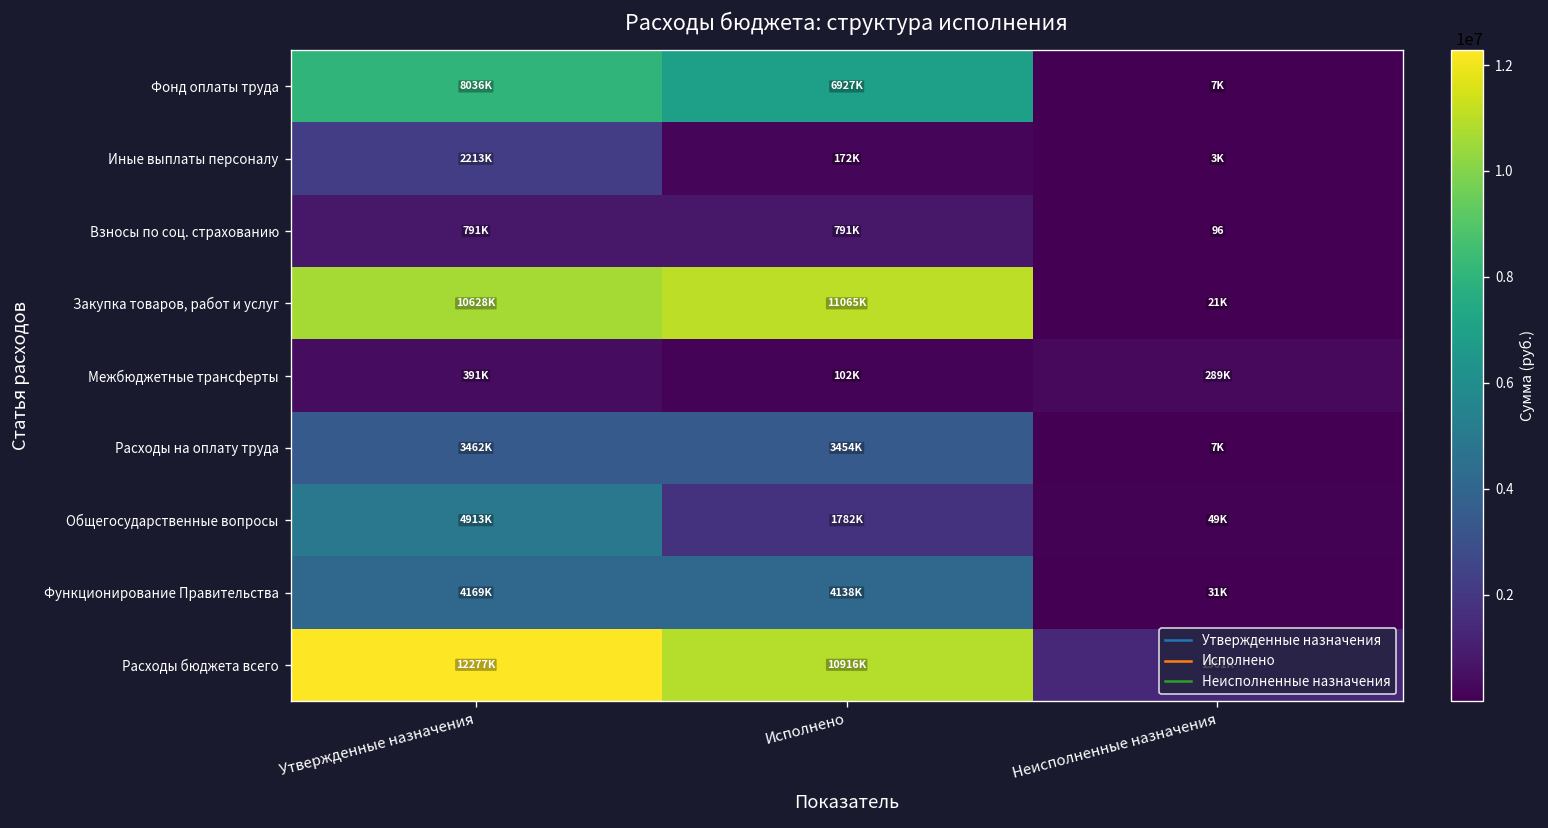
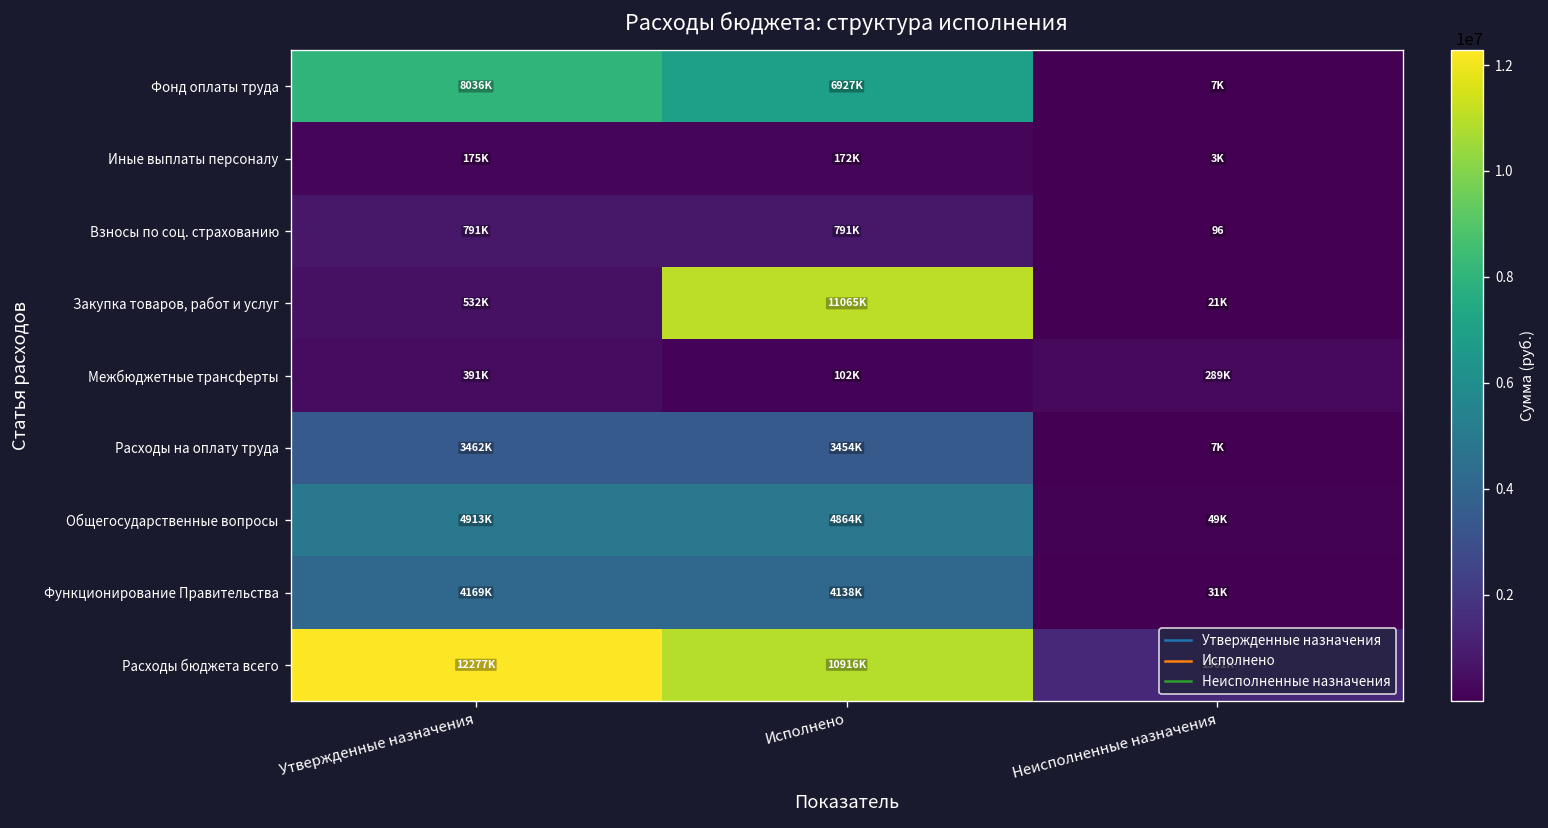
  {
    "Иные выплаты персоналу": {
-     "Утвержденные назначения": "2213K"
+     "Утвержденные назначения": "175K"
    },
    "Закупка товаров, работ и услуг": {
-     "Утвержденные назначения": "10628K"
+     "Утвержденные назначения": "532K"
    },
    "Общегосударственные вопросы": {
-     "Исполнено": "1782K"
+     "Исполнено": "4864K"
    }
  }
